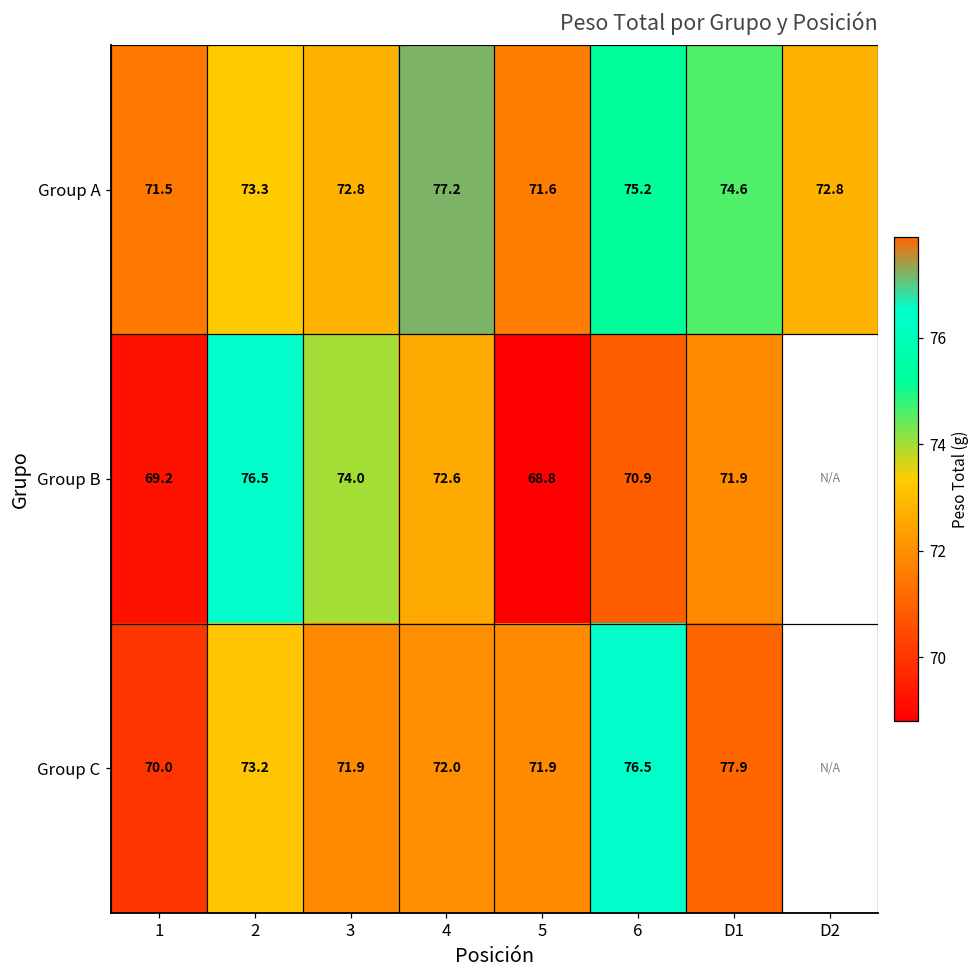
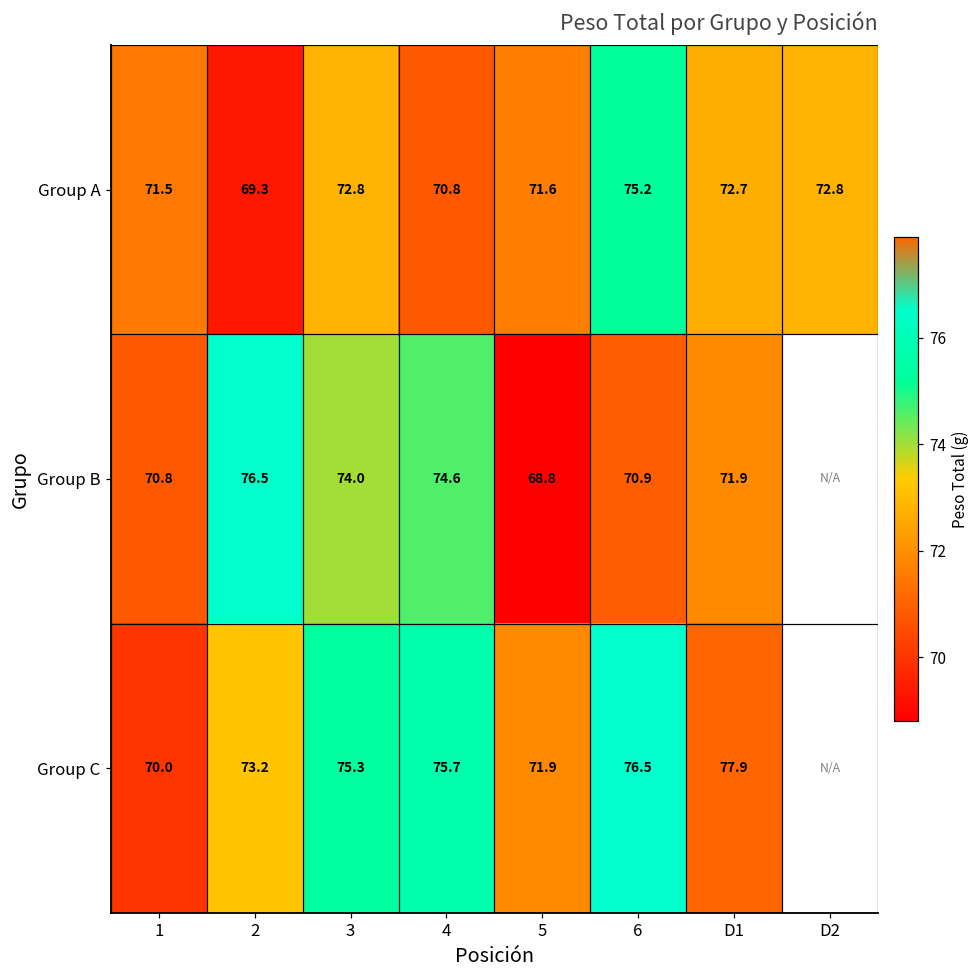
  {
    "Group A": {
      "1": 71.5,
-     "2": 73.3,
+     "2": 69.3,
      "3": 72.8,
-     "4": 77.2,
+     "4": 70.8,
      "5": 71.6,
      "6": 75.2,
-     "D1": 74.6,
+     "D1": 72.7,
      "D2": 72.8
    },
    "Group B": {
-     "1": 69.2,
+     "1": 70.8,
      "2": 76.5,
      "3": 74.0,
-     "4": 72.6,
+     "4": 74.6,
      "5": 68.8,
      "6": 70.9,
      "D1": 71.9
    },
    "Group C": {
      "1": 70.0,
      "2": 73.2,
-     "3": 71.9,
-     "4": 72.0,
+     "3": 75.3,
+     "4": 75.7,
      "5": 71.9,
      "6": 76.5,
      "D1": 77.9
    }
  }
